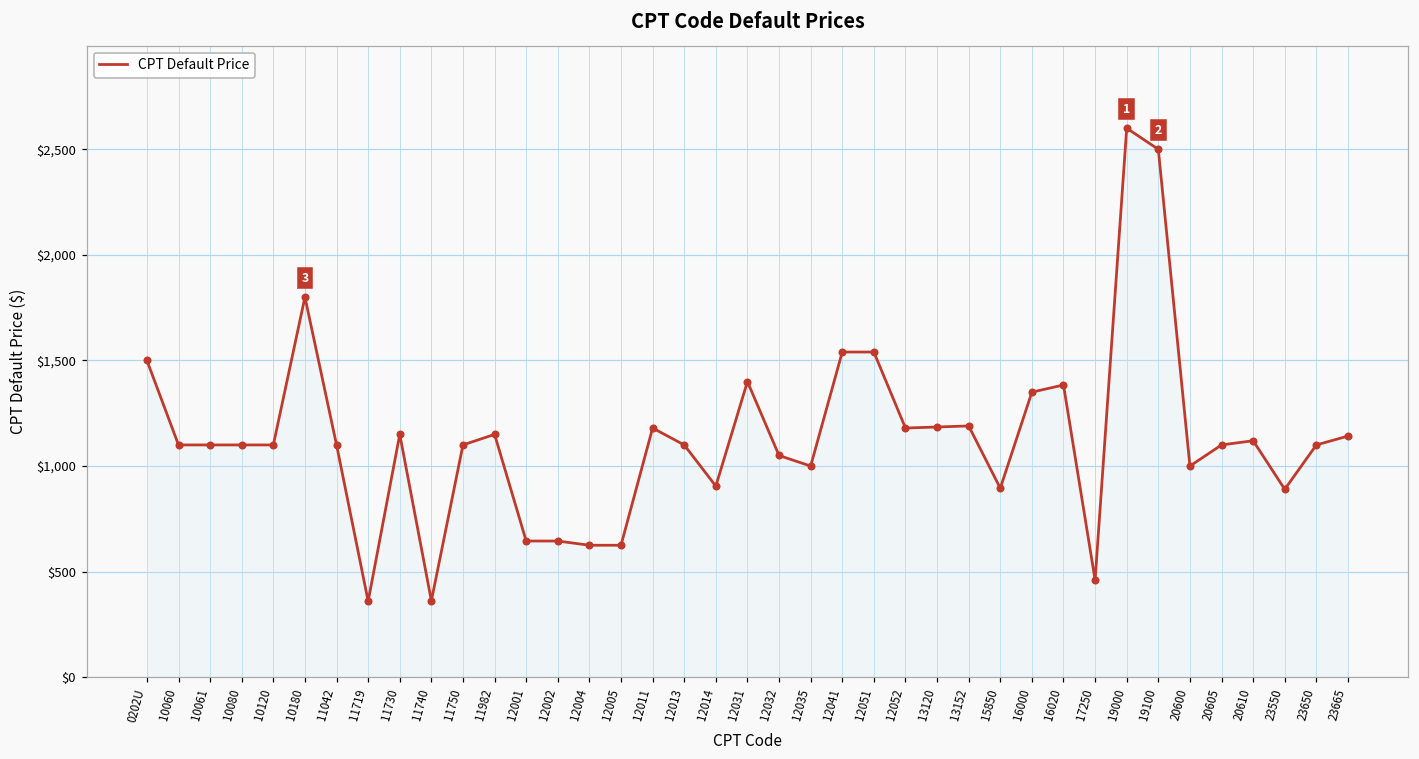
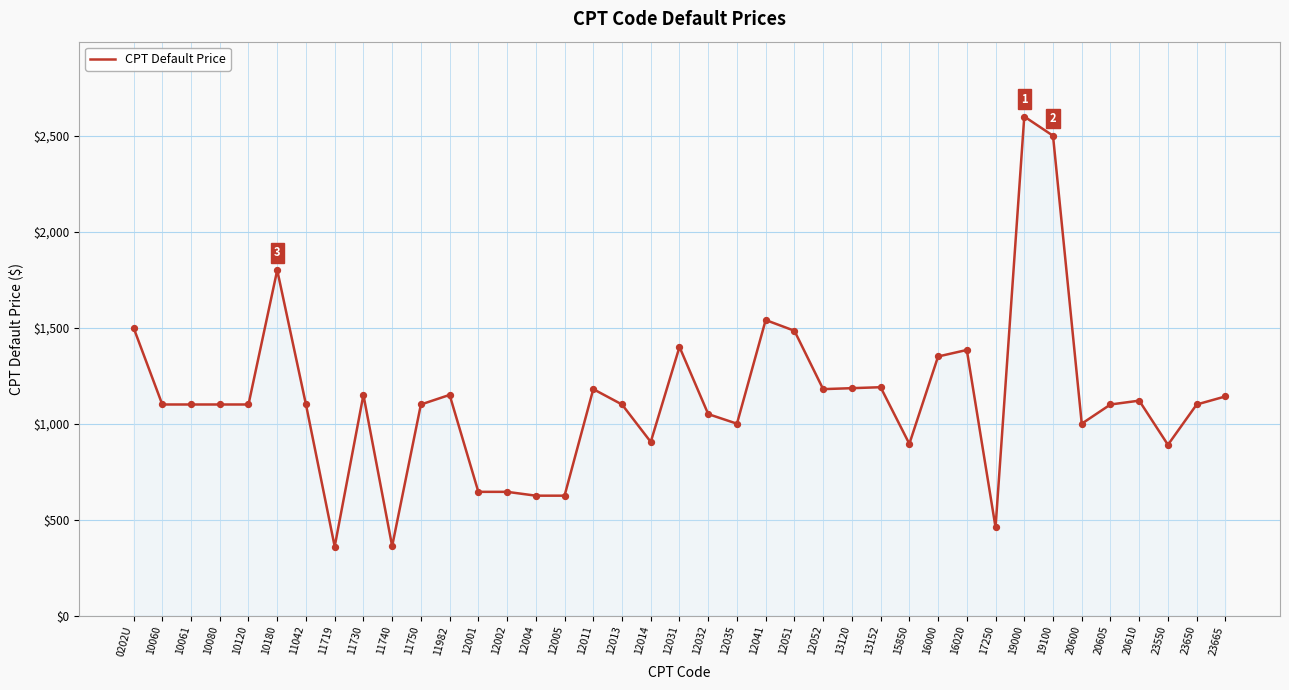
  {
    "0202U": "$1,500",
    "10060": "$1,100",
    "10061": "$1,100",
    "10080": "$1,100",
    "10120": "$1,100",
    "11042": "$1,100",
    "11719": "$360",
    "11730": "$1,150",
    "11740": "$360",
    "11750": "$1,100",
    "11982": "$1,150",
    "12001": "$650",
    "12002": "$650",
    "12004": "$630",
    "12005": "$630",
    "12011": "$1,180",
    "12013": "$1,100",
    "12014": "$910",
    "12031": "$1,400",
    "12032": "$1,050",
    "12035": "$1,000",
    "12041": "$1,540",
-   "12051": "$1,540",
+   "12051": "$1,480",
    "12052": "$1,180",
    "13120": "$1,190",
    "13152": "$1,190",
    "15850": "$900",
    "16000": "$1,350",
    "16020": "$1,380",
    "17250": "$460",
    "20600": "$1,000",
    "20605": "$1,100",
    "20610": "$1,120",
    "23550": "$890",
    "23650": "$1,100",
    "23665": "$1,140"
  }
